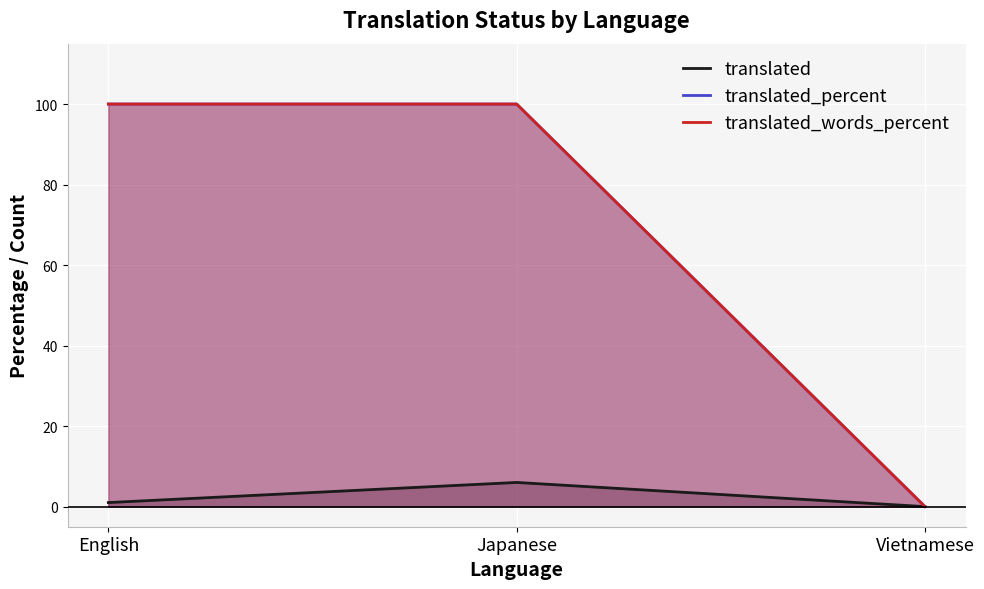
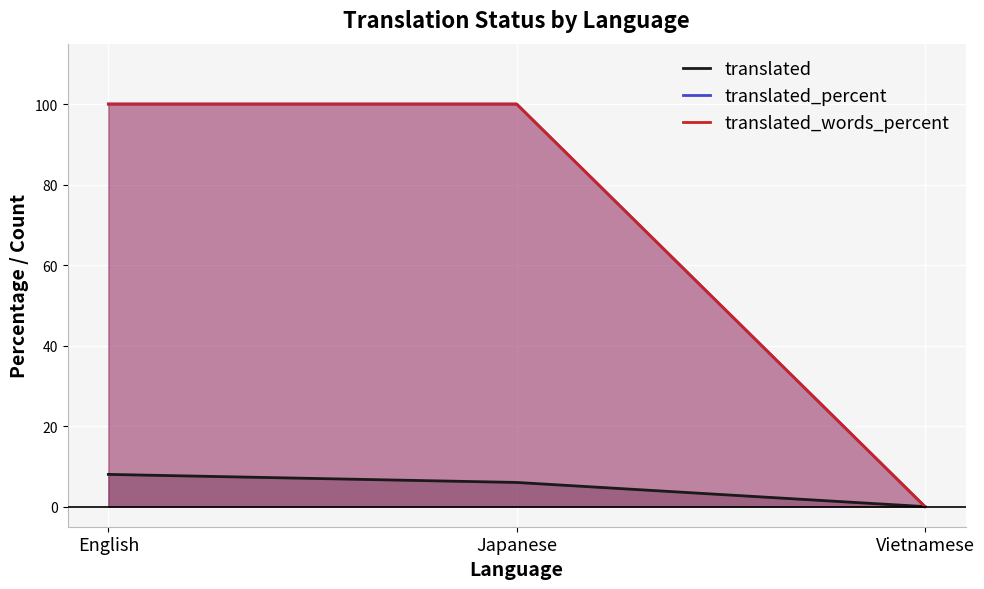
  {
    "translated": {
-     "English": 1,
+     "English": 8,
      "Japanese": 6
    },
    "translated_words_percent": {
      "English": 100,
      "Japanese": 100
    }
  }
